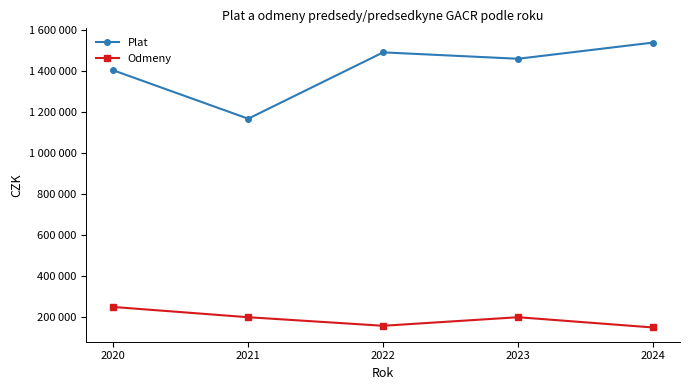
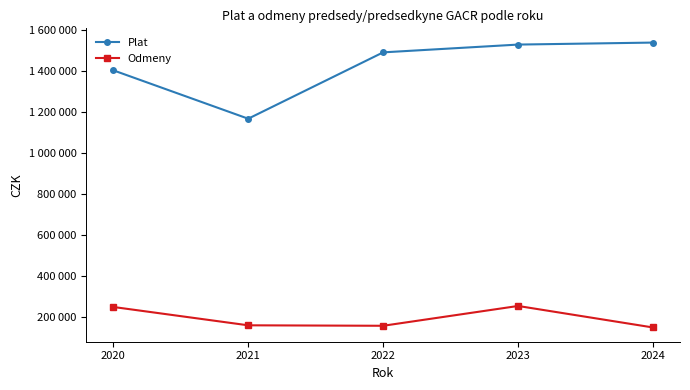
  {
    "Plat": {
      "2020": 1400000,
      "2021": 1170000,
      "2022": 1490000,
-     "2023": 1460000,
+     "2023": 1530000,
      "2024": 1540000
    },
    "Odmeny": {
      "2020": 250000,
-     "2021": 200000,
+     "2021": 160000,
      "2022": 160000,
-     "2023": 200000,
+     "2023": 250000,
      "2024": 150000
    }
  }
